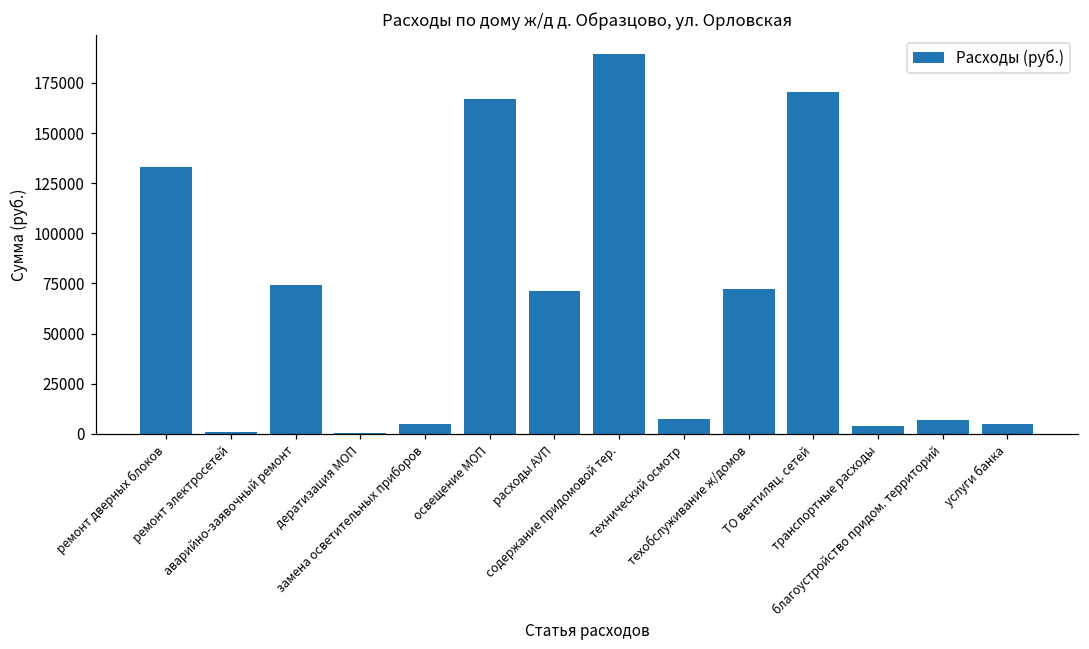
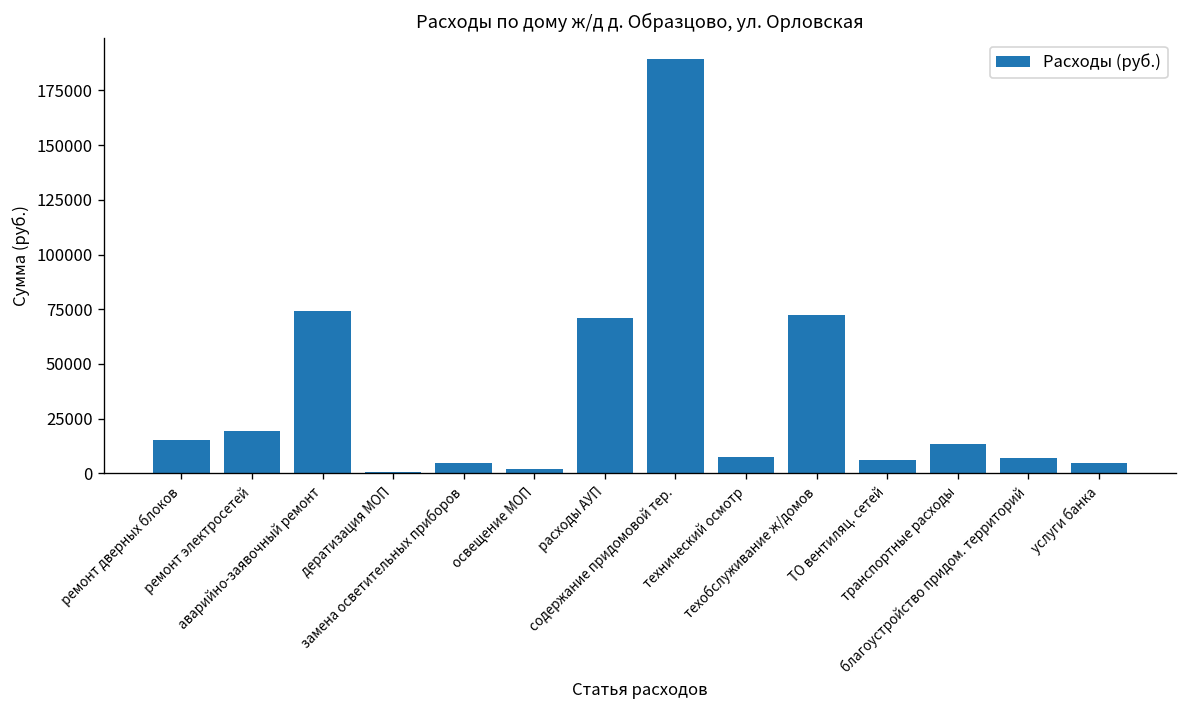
  {
-   "ремонт дверных блоков": 133000,
-   "ремонт электросетей": 1000,
+   "ремонт дверных блоков": 15000,
+   "ремонт электросетей": 19000,
    "аварийно-заявочный ремонт": 74000,
    "замена осветительных приборов": 5000,
-   "освещение МОП": 167000,
+   "освещение МОП": 2000,
    "расходы АУП": 71000,
    "содержание придомовой тер.": 189000,
    "технический осмотр": 7000,
    "техобслуживание ж/домов": 72000,
-   "ТО вентиляц. сетей": 171000,
-   "транспортные расходы": 4000,
+   "ТО вентиляц. сетей": 6000,
+   "транспортные расходы": 13000,
    "благоустройство придом. территорий": 7000,
    "услуги банка": 5000
  }
